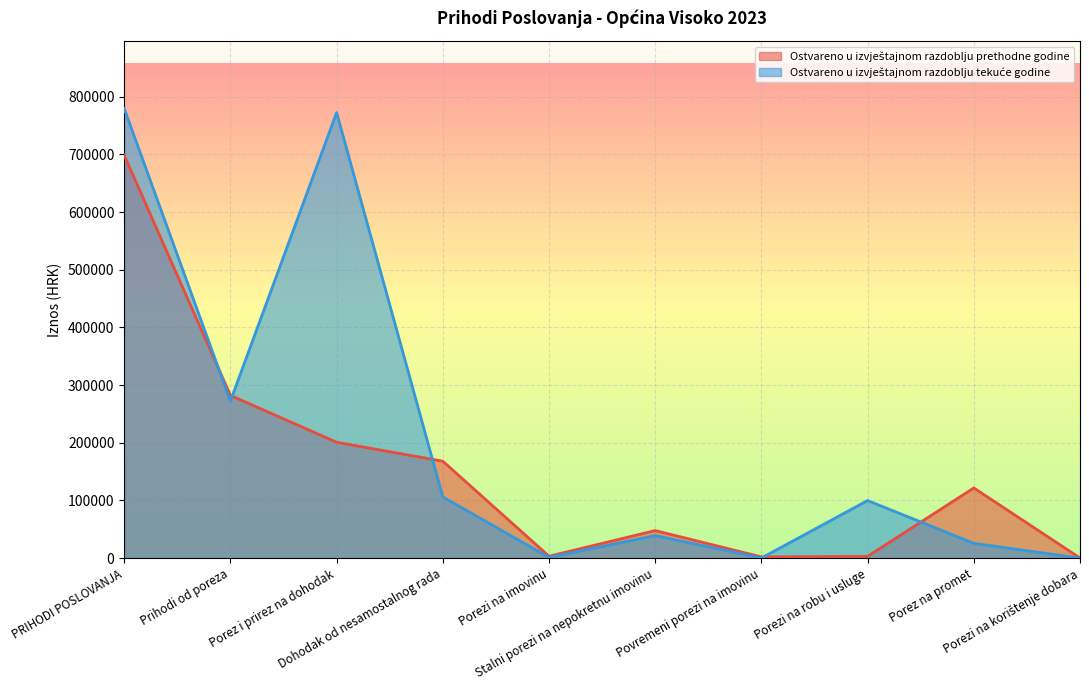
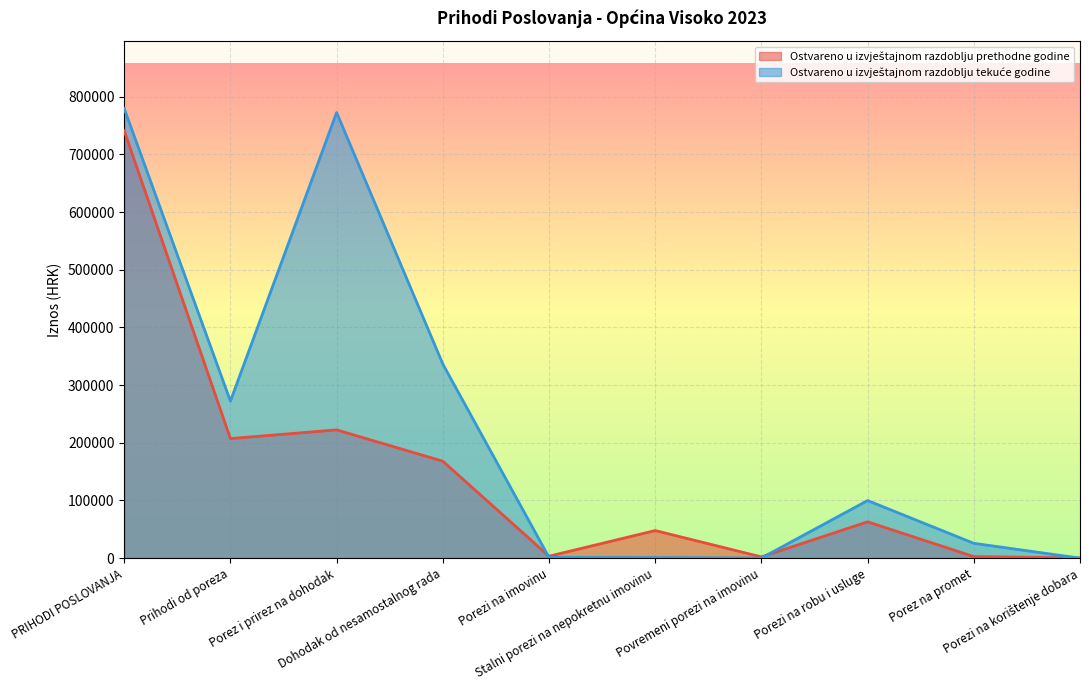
  {
    "Ostvareno u izvještajnom razdoblju prethodne godine": {
-     "PRIHODI POSLOVANJA": 700000,
-     "Prihodi od poreza": 280000,
-     "Porez i prirez na dohodak": 200000,
+     "PRIHODI POSLOVANJA": 740000,
+     "Prihodi od poreza": 210000,
+     "Porez i prirez na dohodak": 220000,
      "Dohodak od nesamostalnog rada": 170000,
      "Stalni porezi na nepokretnu imovinu": 50000,
-     "Porezi na robu i usluge": 0,
-     "Porez na promet": 120000
+     "Porezi na robu i usluge": 60000,
+     "Porez na promet": 0
    },
    "Ostvareno u izvještajnom razdoblju tekuće godine": {
      "PRIHODI POSLOVANJA": 780000,
      "Prihodi od poreza": 270000,
      "Porez i prirez na dohodak": 770000,
-     "Dohodak od nesamostalnog rada": 110000,
-     "Stalni porezi na nepokretnu imovinu": 40000,
+     "Dohodak od nesamostalnog rada": 340000,
+     "Stalni porezi na nepokretnu imovinu": 0,
      "Porezi na robu i usluge": 100000,
      "Porez na promet": 30000
    }
  }
